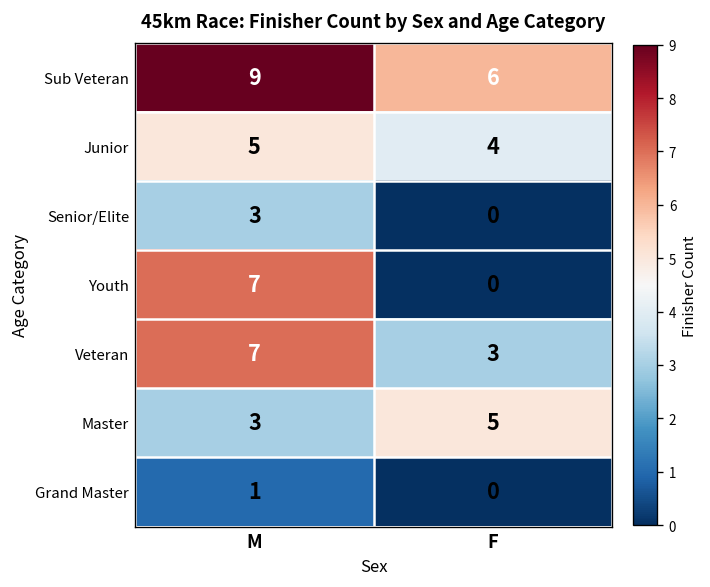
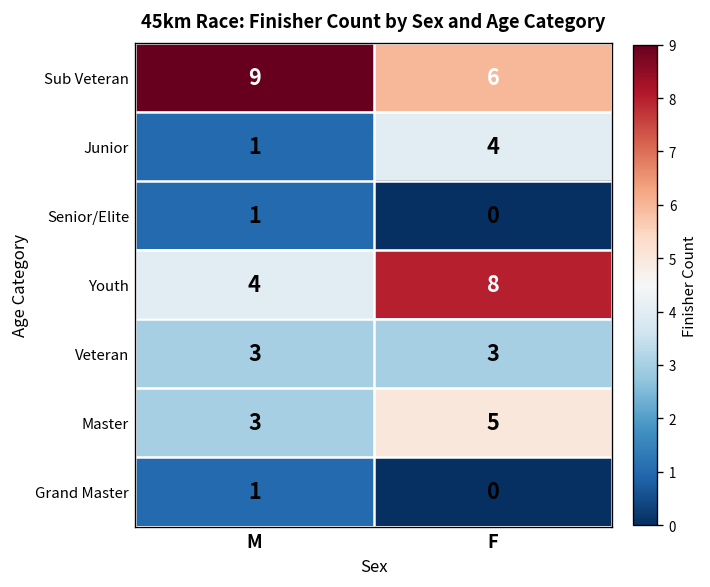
  {
    "Sub Veteran": {
      "M": 9,
      "F": 6
    },
    "Junior": {
-     "M": 5,
+     "M": 1,
      "F": 4
    },
    "Senior/Elite": {
-     "M": 3,
+     "M": 1,
      "F": 0
    },
    "Youth": {
-     "M": 7,
-     "F": 0
+     "M": 4,
+     "F": 8
    },
    "Veteran": {
-     "M": 7,
+     "M": 3,
      "F": 3
    },
    "Master": {
      "M": 3,
      "F": 5
    },
    "Grand Master": {
      "M": 1,
      "F": 0
    }
  }
